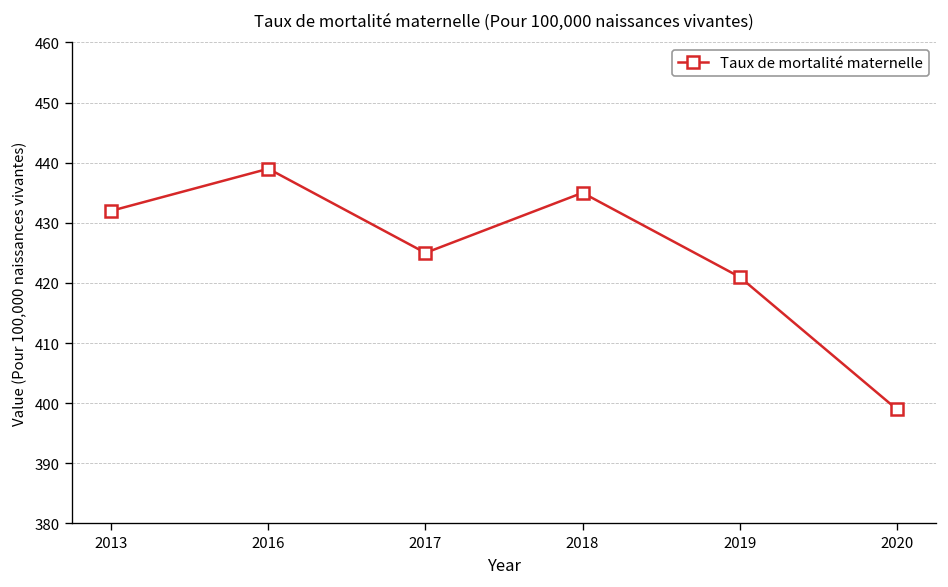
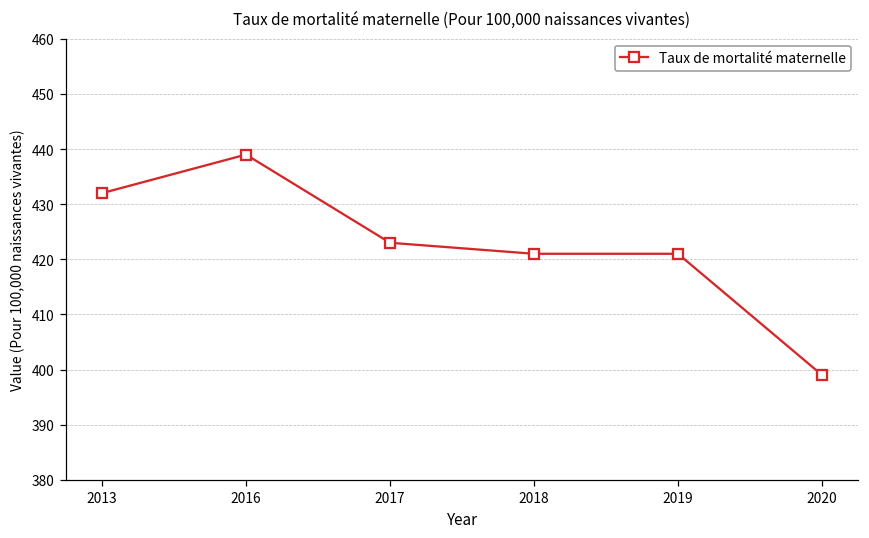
  {
    "2013": 432,
    "2016": 439,
-   "2017": 425,
-   "2018": 435,
+   "2017": 423,
+   "2018": 421,
    "2019": 421,
    "2020": 399
  }
